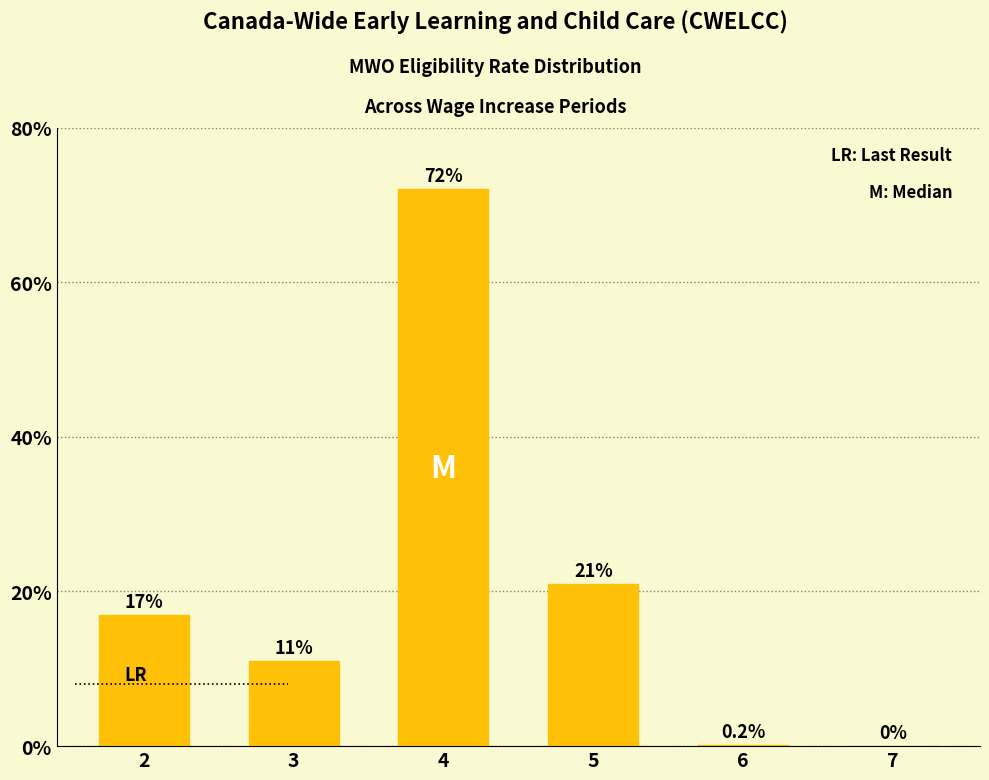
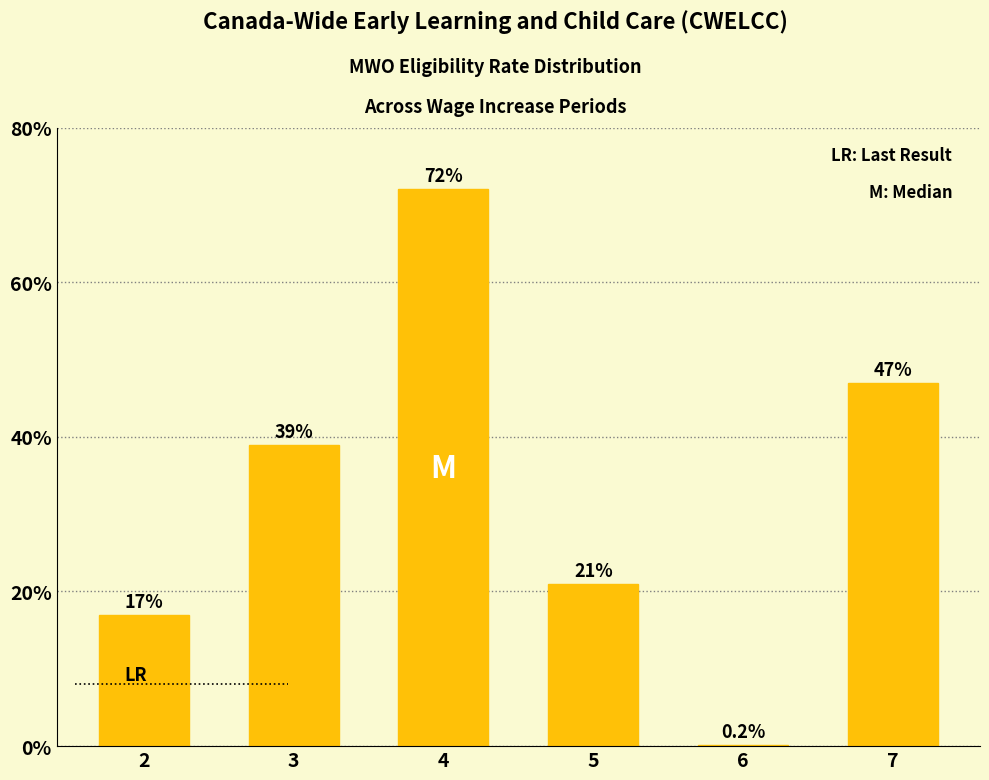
  {
    "2": "17%",
-   "3": "11%",
+   "3": "39%",
    "4": "72%",
    "5": "21%",
    "6": "0.2%",
-   "7": "0%"
+   "7": "47%"
  }
